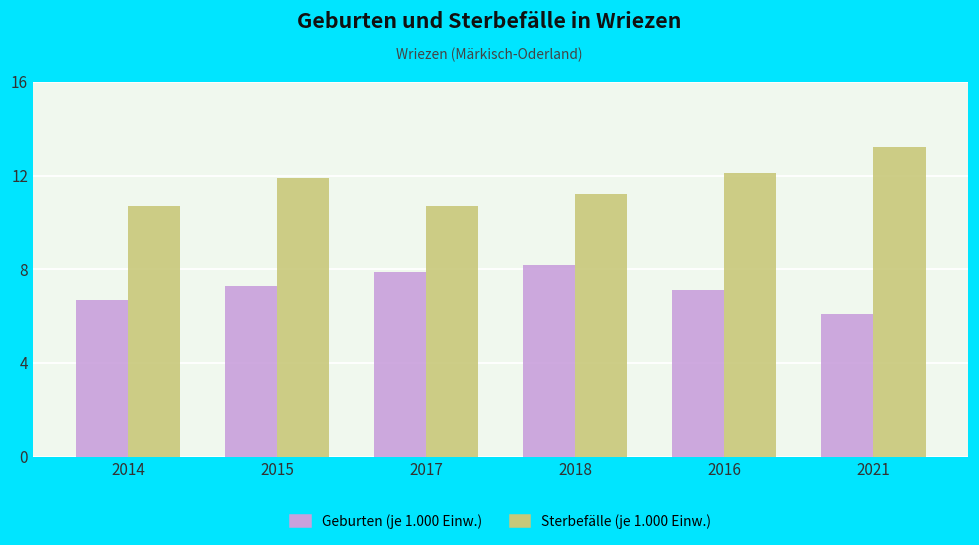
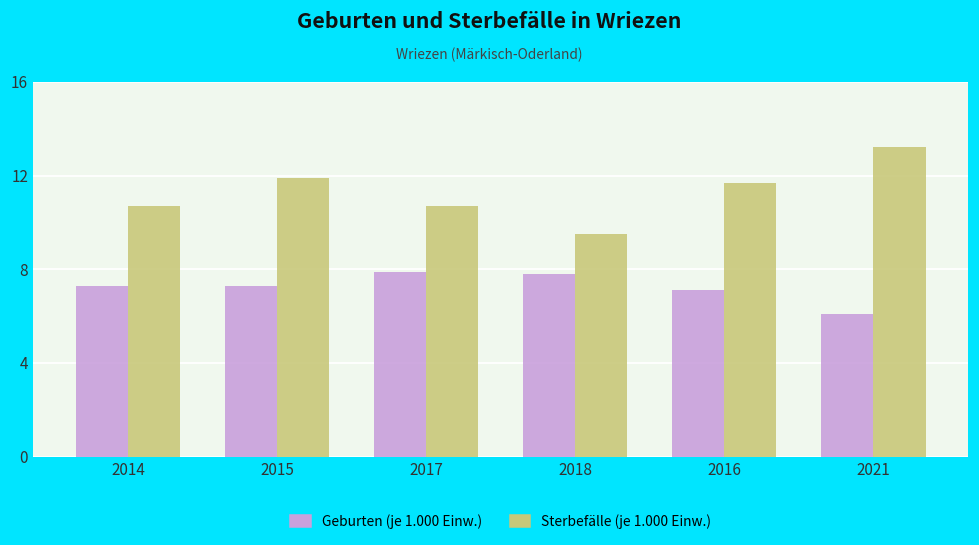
  {
    "Geburten (je 1.000 Einw.)": {
-     "2014": 6.7,
+     "2014": 7.3,
      "2015": 7.3,
      "2017": 7.9,
-     "2018": 8.2,
+     "2018": 7.8,
      "2016": 7.1,
      "2021": 6.1
    },
    "Sterbefälle (je 1.000 Einw.)": {
      "2014": 10.7,
      "2015": 11.9,
      "2017": 10.7,
-     "2018": 11.2,
-     "2016": 12.1,
+     "2018": 9.5,
+     "2016": 11.7,
      "2021": 13.2
    }
  }
